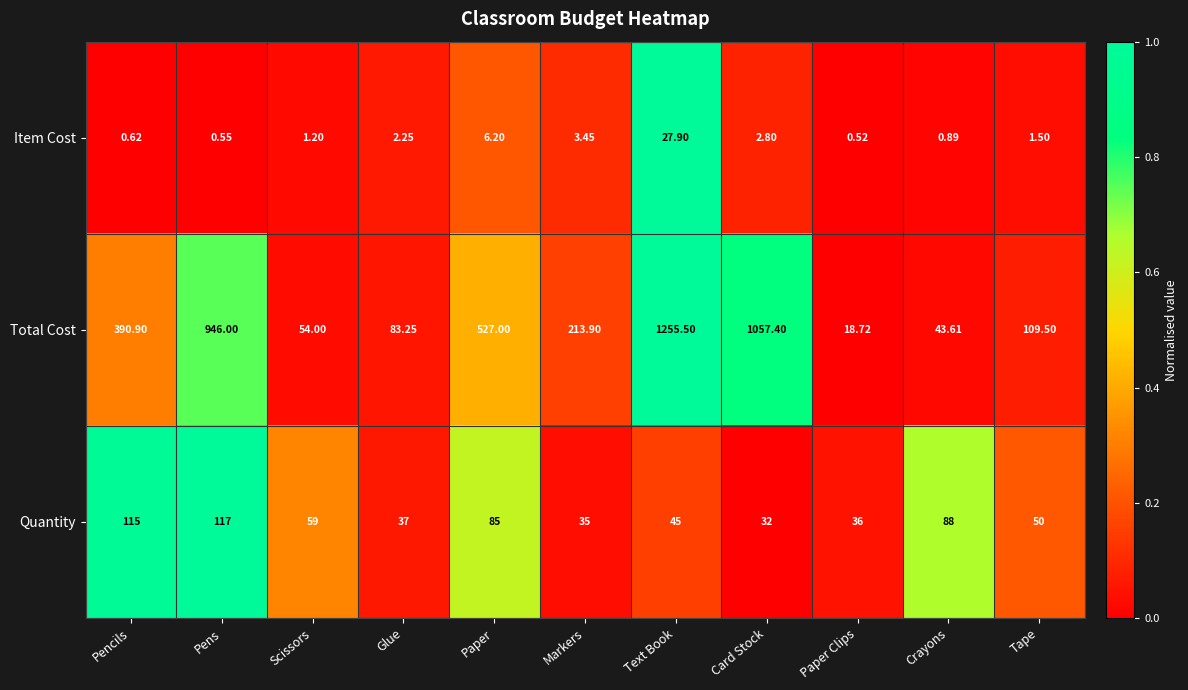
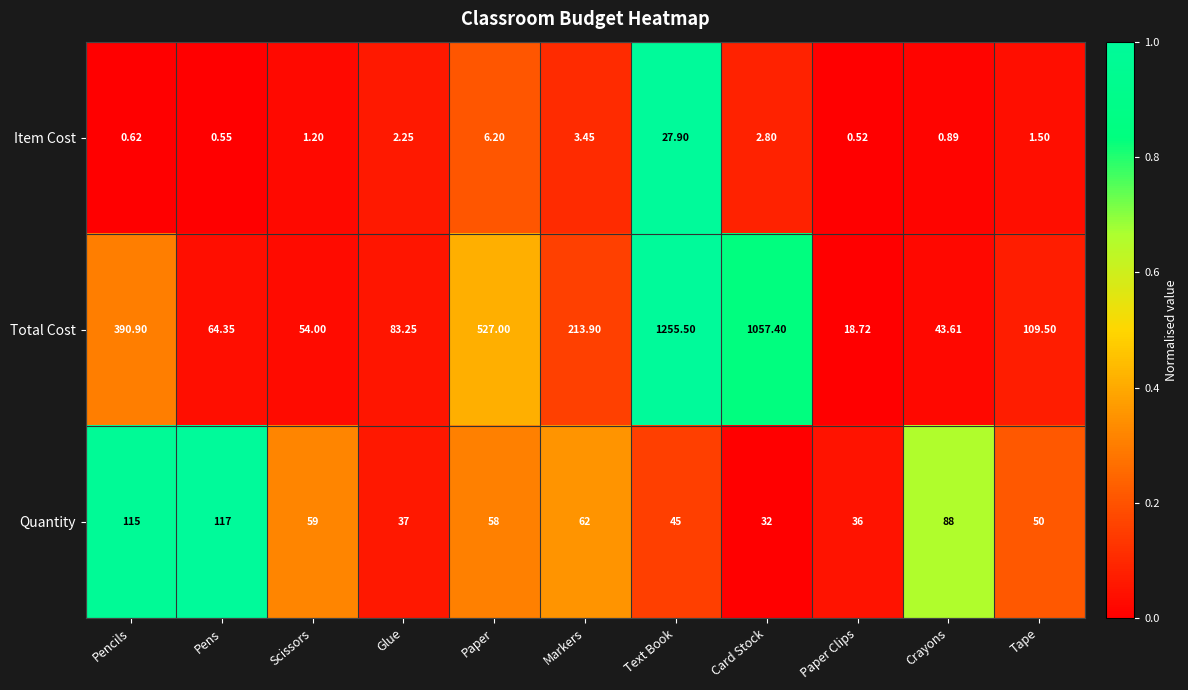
  {
    "Item Cost": {
      "Pencils": 0.62,
      "Pens": 0.55,
      "Scissors": 1.20,
      "Glue": 2.25,
      "Paper": 6.20,
      "Markers": 3.45,
      "Text Book": 27.90,
      "Card Stock": 2.80,
      "Paper Clips": 0.52,
      "Crayons": 0.89,
      "Tape": 1.50
    },
    "Total Cost": {
      "Pencils": 390.90,
-     "Pens": 946.00,
+     "Pens": 64.35,
      "Scissors": 54.00,
      "Glue": 83.25,
      "Paper": 527.00,
      "Markers": 213.90,
      "Text Book": 1255.50,
      "Card Stock": 1057.40,
      "Paper Clips": 18.72,
      "Crayons": 43.61,
      "Tape": 109.50
    },
    "Quantity": {
      "Pencils": 115,
      "Pens": 117,
      "Scissors": 59,
      "Glue": 37,
-     "Paper": 85,
-     "Markers": 35,
+     "Paper": 58,
+     "Markers": 62,
      "Text Book": 45,
      "Card Stock": 32,
      "Paper Clips": 36,
      "Crayons": 88,
      "Tape": 50
    }
  }
